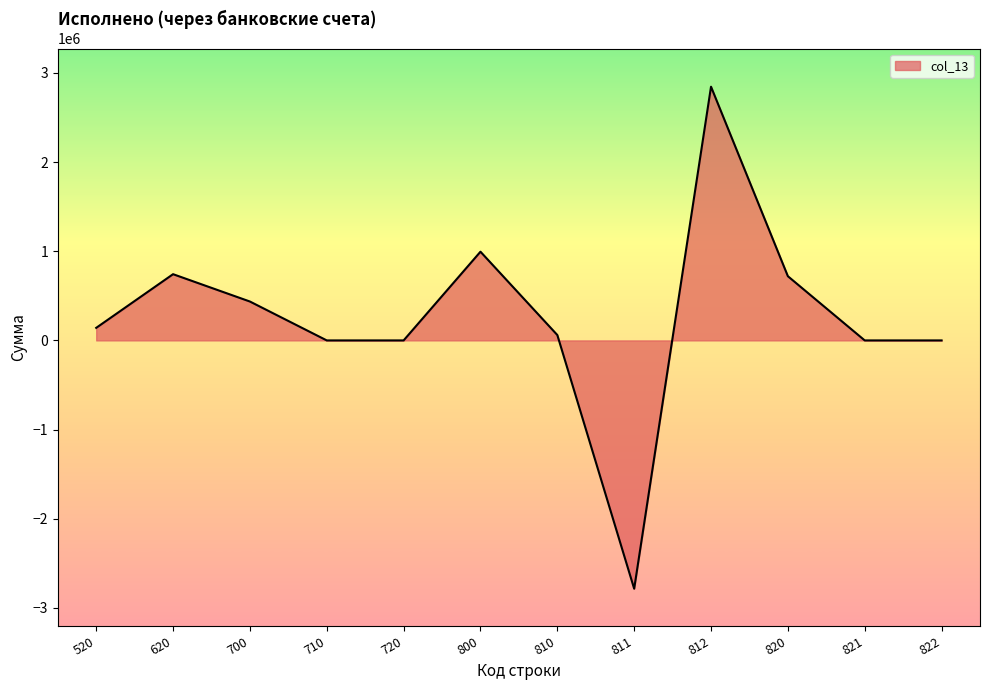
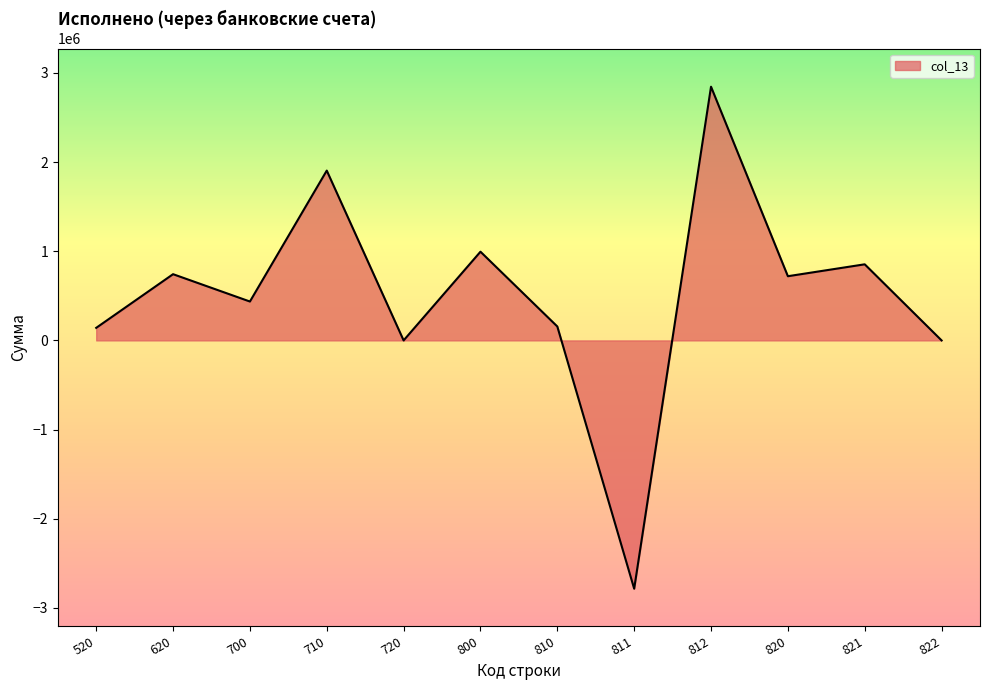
  {
    "col_13": {
-     "710": 0,
-     "810": 100000,
-     "821": 0
+     "710": 1900000,
+     "810": 200000,
+     "821": 900000
    }
  }
